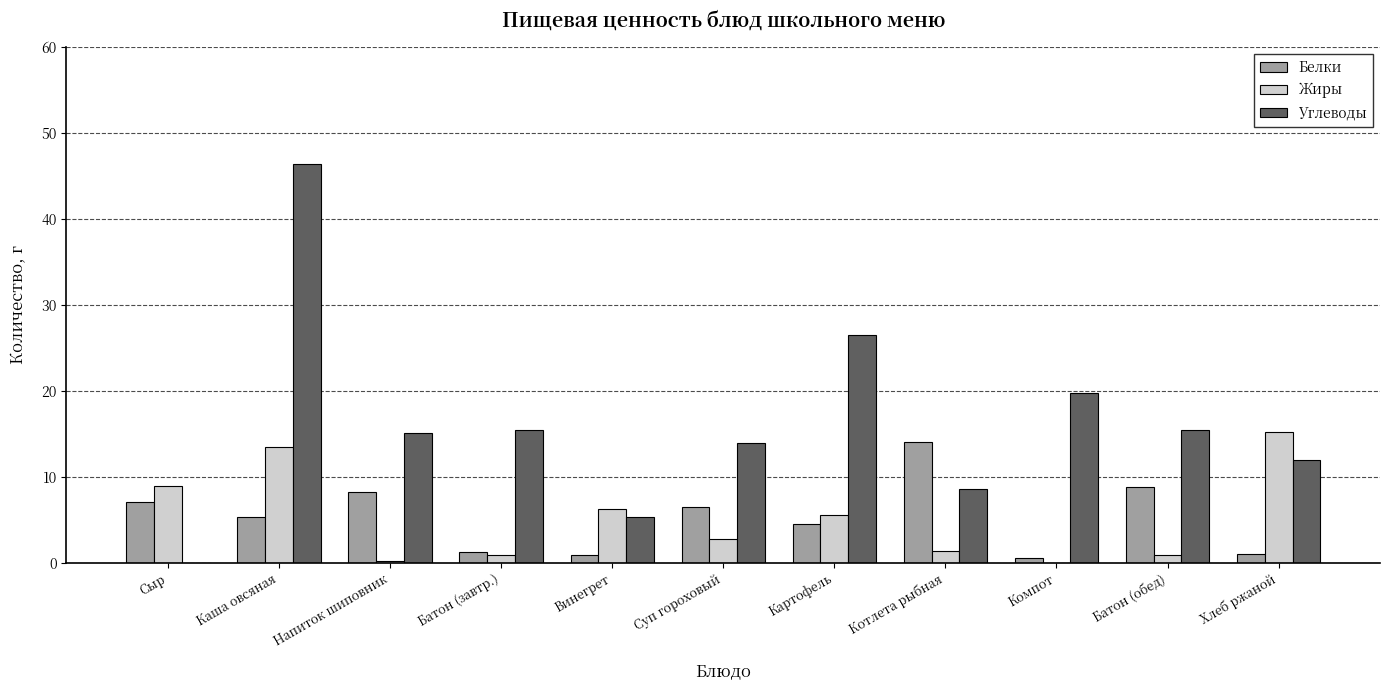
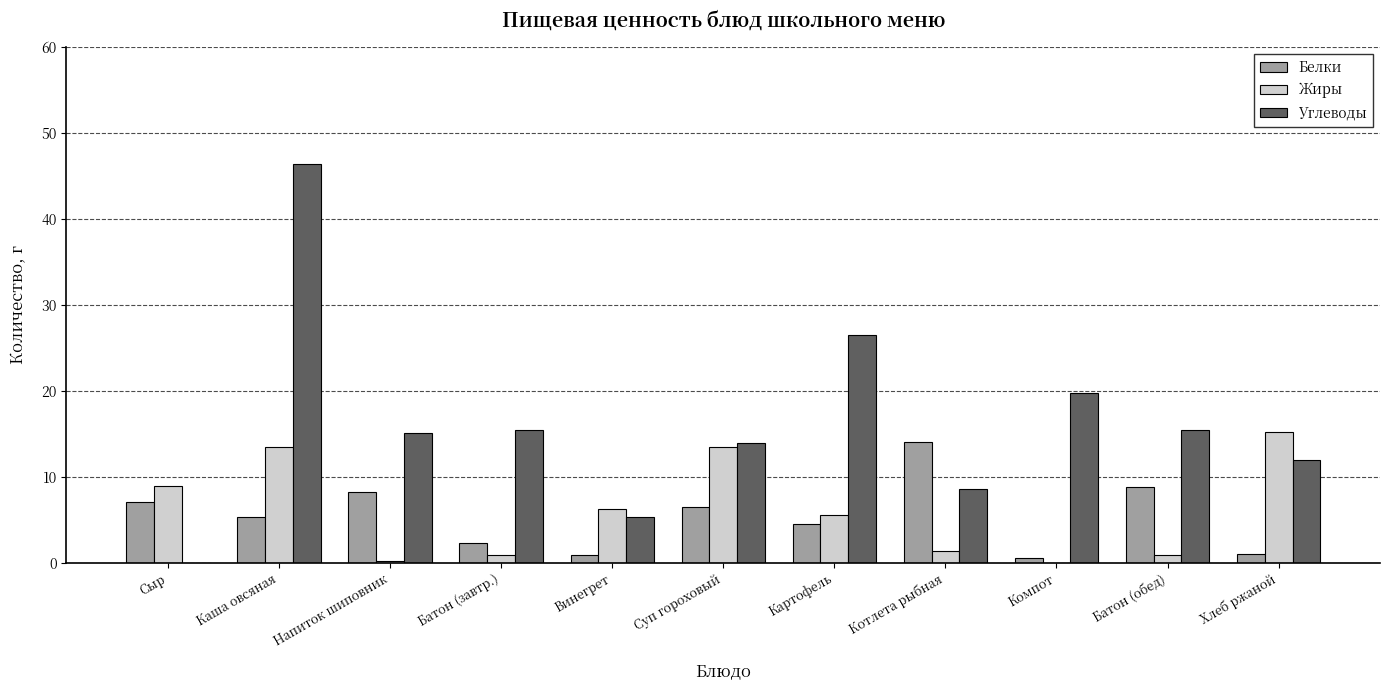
  {
    "Белки": {
      "Сыр": 7,
      "Каша овсяная": 5,
      "Напиток шиповник": 8,
-     "Батон (завтр.)": 1,
+     "Батон (завтр.)": 2,
      "Винегрет": 1,
      "Суп гороховый": 7,
      "Картофель": 5,
      "Котлета рыбная": 14,
      "Компот": 1,
      "Батон (обед)": 9,
      "Хлеб ржаной": 1
    },
    "Жиры": {
      "Сыр": 9,
      "Каша овсяная": 13,
      "Батон (завтр.)": 1,
      "Винегрет": 6,
-     "Суп гороховый": 3,
+     "Суп гороховый": 13,
      "Картофель": 6,
      "Котлета рыбная": 1,
      "Компот": 0,
      "Батон (обед)": 1,
      "Хлеб ржаной": 15
    },
    "Углеводы": {
      "Сыр": 0,
      "Каша овсяная": 46,
      "Напиток шиповник": 15,
      "Батон (завтр.)": 15,
      "Винегрет": 5,
      "Суп гороховый": 14,
      "Картофель": 27,
      "Котлета рыбная": 9,
      "Компот": 20,
      "Батон (обед)": 15,
      "Хлеб ржаной": 12
    }
  }
